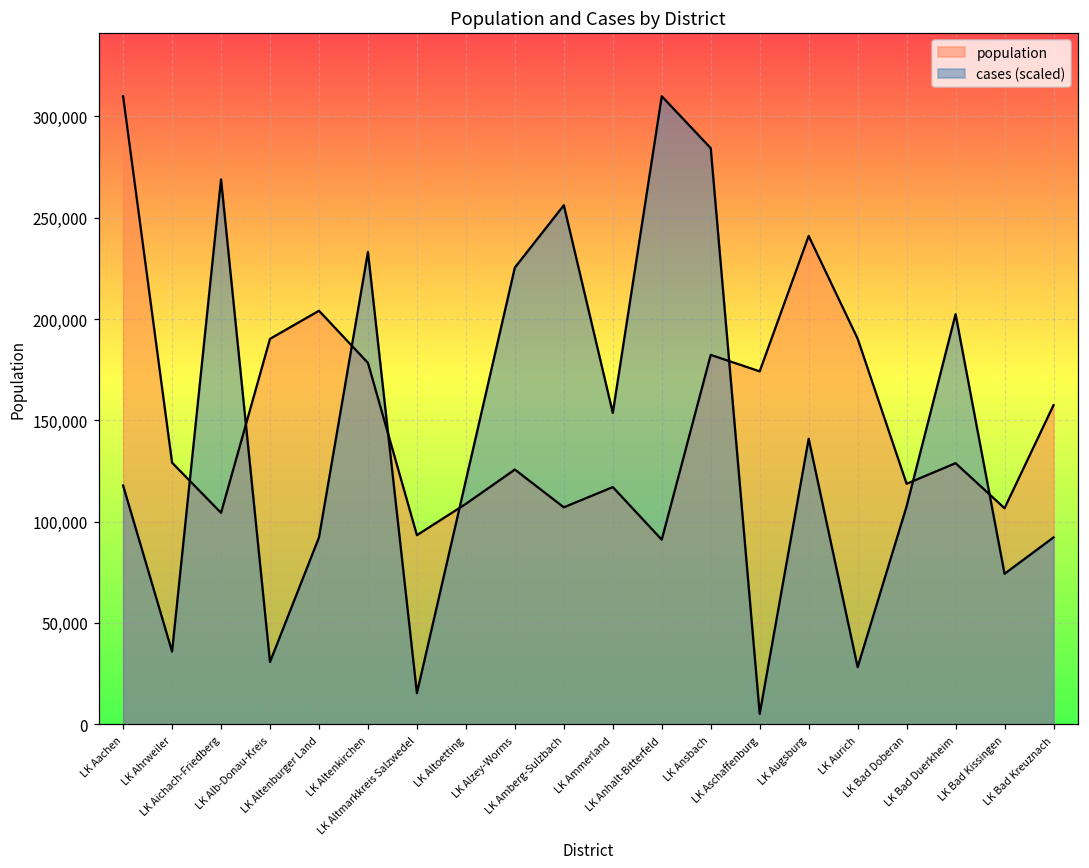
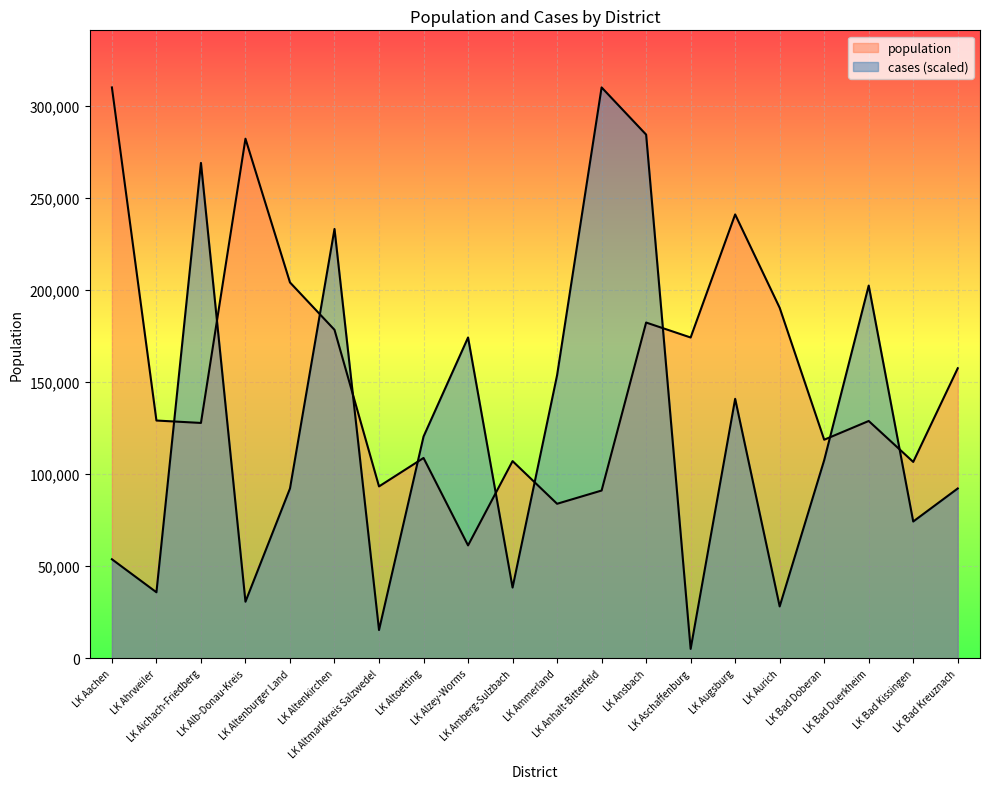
  {
    "population": {
      "LK Aachen": "310,000",
      "LK Ahrweiler": "129,000",
-     "LK Aichach-Friedberg": "104,000",
-     "LK Alb-Donau-Kreis": "190,000",
+     "LK Aichach-Friedberg": "128,000",
+     "LK Alb-Donau-Kreis": "282,000",
      "LK Altenburger Land": "204,000",
      "LK Altenkirchen": "178,000",
      "LK Altmarkkreis Salzwedel": "93,000",
      "LK Altoetting": "109,000",
-     "LK Alzey-Worms": "126,000",
+     "LK Alzey-Worms": "61,000",
      "LK Amberg-Sulzbach": "107,000",
-     "LK Ammerland": "117,000",
+     "LK Ammerland": "84,000",
      "LK Anhalt-Bitterfeld": "91,000",
      "LK Ansbach": "182,000",
      "LK Aschaffenburg": "174,000",
      "LK Augsburg": "241,000",
      "LK Aurich": "190,000",
      "LK Bad Doberan": "119,000",
      "LK Bad Duerkheim": "129,000",
      "LK Bad Kissingen": "107,000",
      "LK Bad Kreuznach": "157,000"
    },
    "cases (scaled)": {
-     "LK Aachen": "118,000",
+     "LK Aachen": "54,000",
      "LK Ahrweiler": "36,000",
      "LK Aichach-Friedberg": "269,000",
      "LK Alb-Donau-Kreis": "31,000",
      "LK Altenburger Land": "92,000",
      "LK Altenkirchen": "233,000",
      "LK Altmarkkreis Salzwedel": "15,000",
      "LK Altoetting": "120,000",
-     "LK Alzey-Worms": "225,000",
-     "LK Amberg-Sulzbach": "256,000",
+     "LK Alzey-Worms": "174,000",
+     "LK Amberg-Sulzbach": "38,000",
      "LK Ammerland": "154,000",
      "LK Anhalt-Bitterfeld": "310,000",
      "LK Ansbach": "284,000",
      "LK Aschaffenburg": "5,000",
      "LK Augsburg": "141,000",
      "LK Aurich": "28,000",
      "LK Bad Doberan": "108,000",
      "LK Bad Duerkheim": "202,000",
      "LK Bad Kissingen": "74,000",
      "LK Bad Kreuznach": "92,000"
    }
  }
